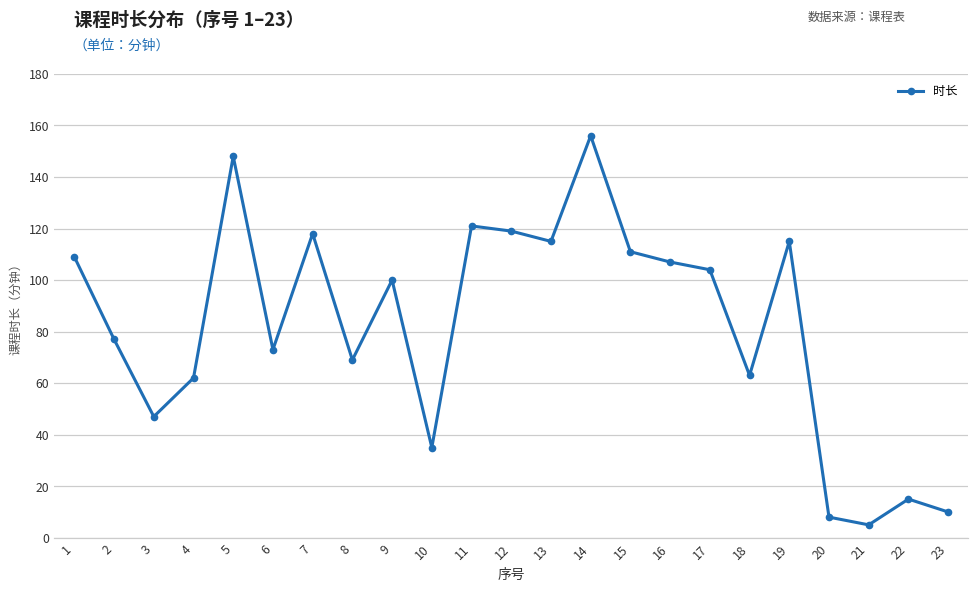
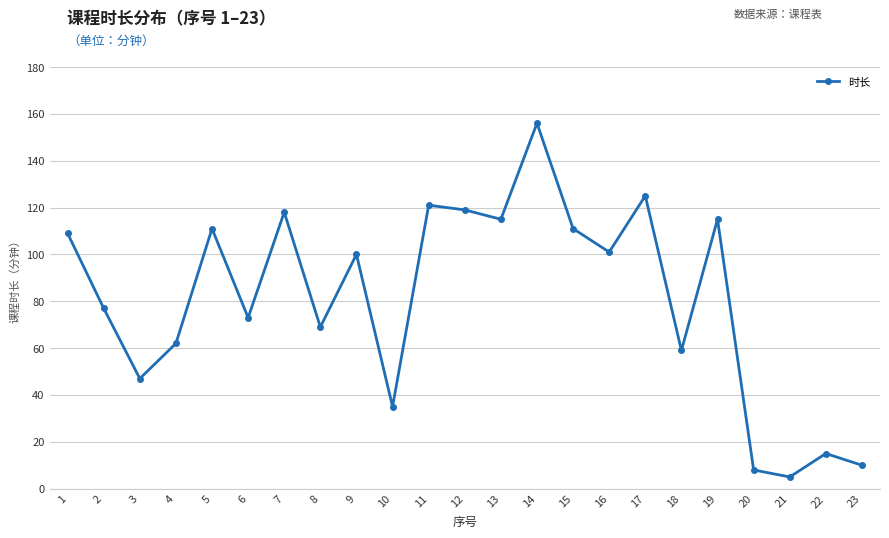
  {
    "1": 109,
    "2": 77,
    "3": 47,
    "4": 62,
-   "5": 148,
+   "5": 111,
    "6": 73,
    "7": 118,
    "8": 69,
    "9": 100,
    "10": 35,
    "11": 121,
    "12": 119,
    "13": 115,
    "14": 156,
    "15": 111,
-   "16": 107,
-   "17": 104,
-   "18": 63,
+   "16": 101,
+   "17": 125,
+   "18": 59,
    "19": 115,
    "20": 8,
    "21": 5,
    "22": 15,
    "23": 10
  }
